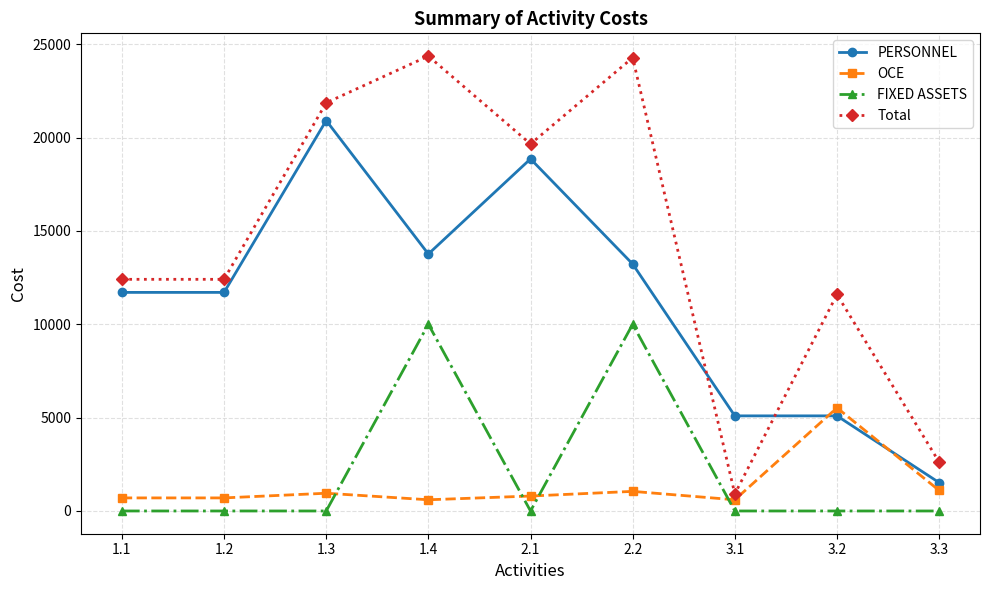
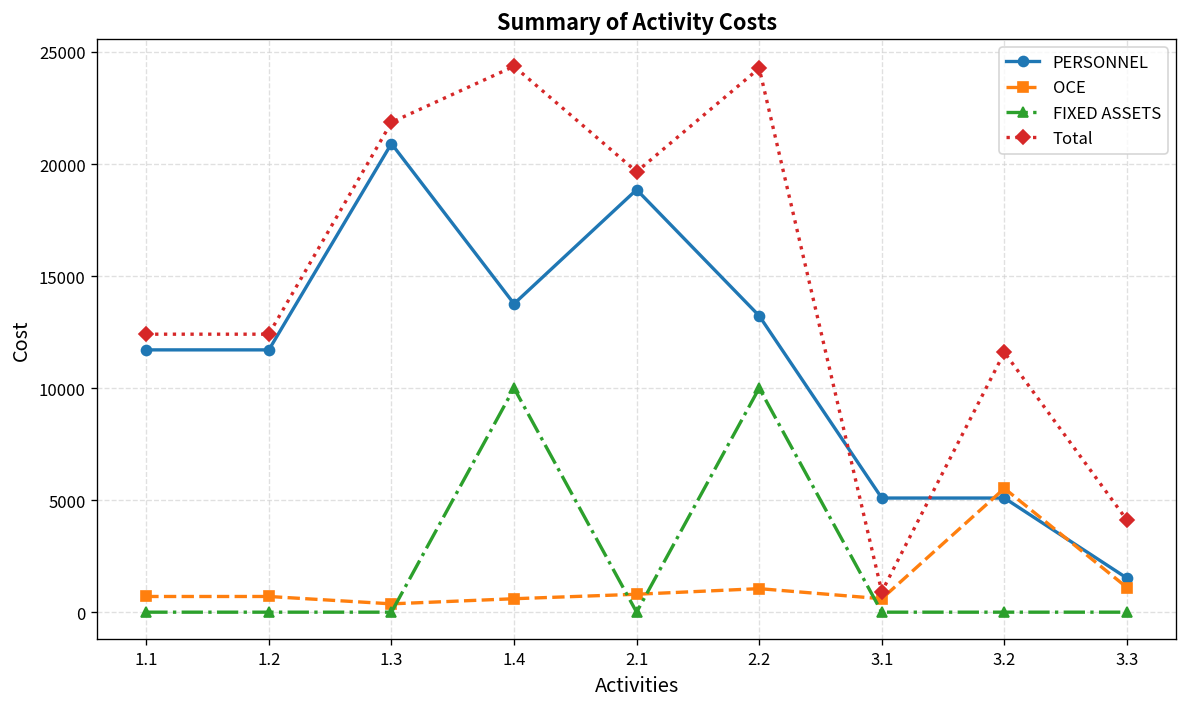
  {
    "PERSONNEL": {
      "1.1": 11700,
      "1.2": 11700,
      "1.3": 20900,
      "1.4": 13800,
      "2.1": 18900,
      "2.2": 13200,
      "3.1": 5100,
      "3.2": 5100,
      "3.3": 1500
    },
    "OCE": {
      "1.1": 700,
      "1.2": 700,
-     "1.3": 1000,
+     "1.3": 400,
      "1.4": 600,
      "2.1": 800,
      "2.2": 1100,
      "3.1": 600,
      "3.2": 5500,
      "3.3": 1100
    },
    "FIXED ASSETS": {
      "1.1": 0,
      "1.2": 0,
      "1.3": 0,
      "1.4": 10000,
      "2.1": 0,
      "2.2": 10000,
      "3.1": 0,
      "3.2": 0,
      "3.3": 0
    },
    "Total": {
      "1.1": 12400,
      "1.2": 12400,
      "1.3": 21900,
      "1.4": 24400,
      "2.1": 19700,
      "2.2": 24300,
      "3.1": 900,
      "3.2": 11600,
-     "3.3": 2600
+     "3.3": 4100
    }
  }
